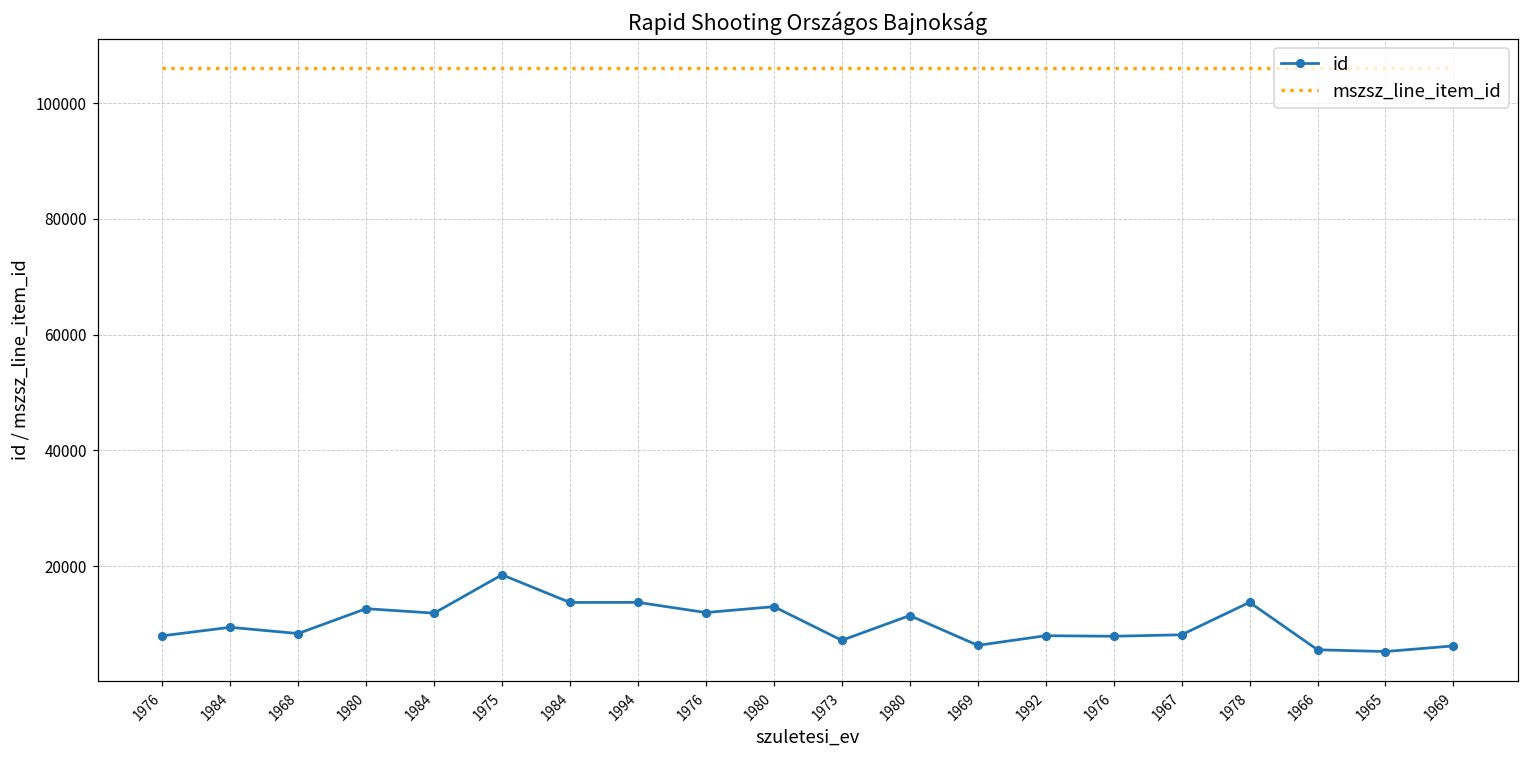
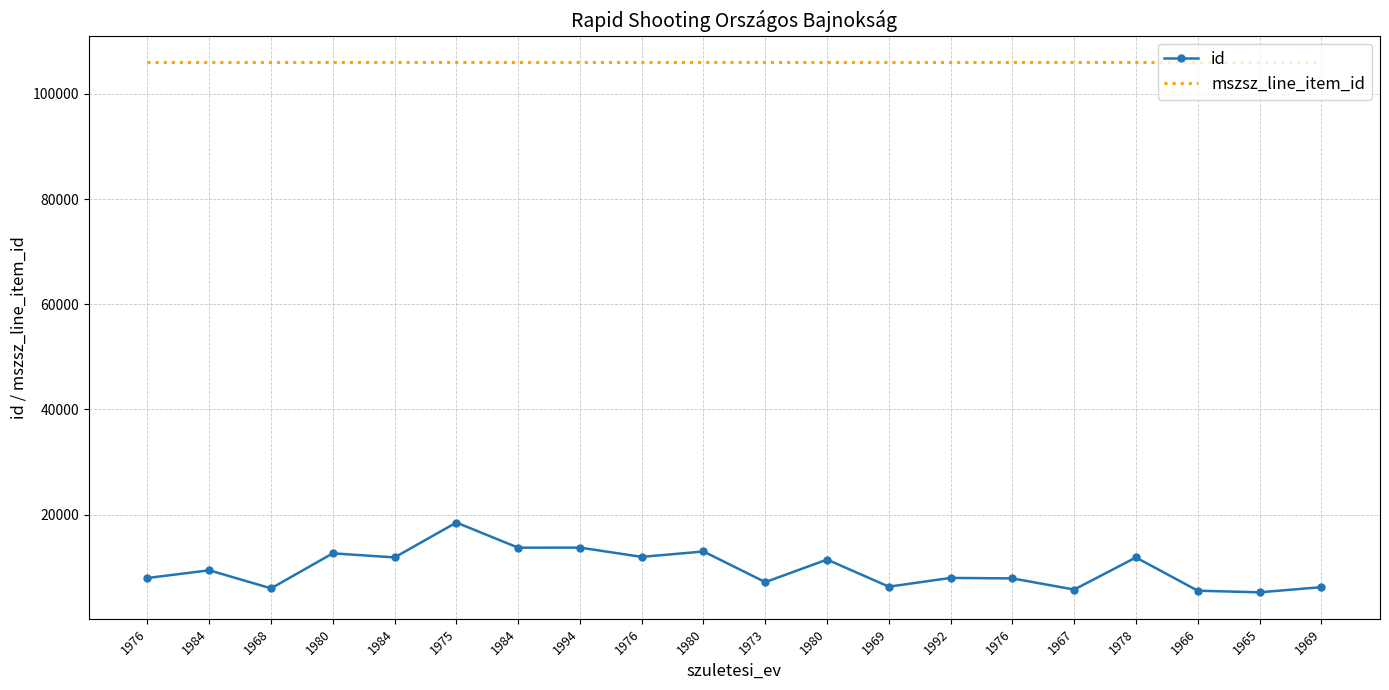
  {
    "id": {
-     "1968": 8000,
+     "1968": 6000,
      "1975": 18000,
      "1994": 14000,
      "1973": 7000,
      "1992": 8000,
-     "1967": 8000,
-     "1978": 14000,
+     "1967": 6000,
+     "1978": 12000,
      "1966": 6000,
      "1965": 5000
    },
    "mszsz_line_item_id": {
      "1968": 106000,
      "1975": 106000,
      "1994": 106000,
      "1973": 106000,
      "1992": 106000,
      "1967": 106000,
      "1978": 106000
    }
  }
